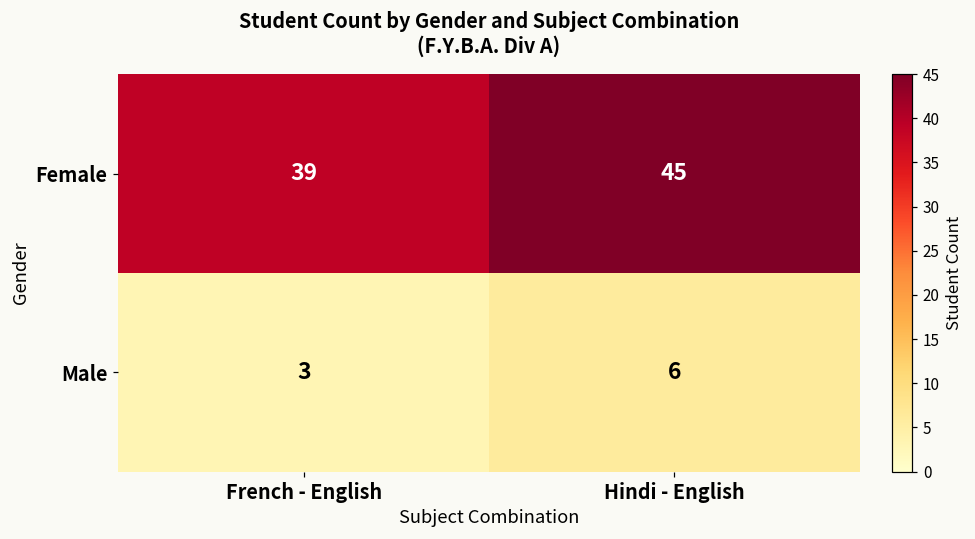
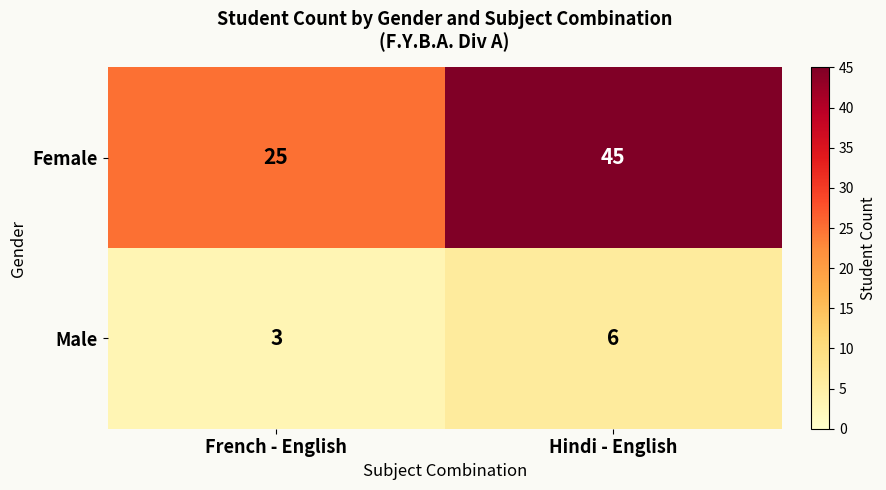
  {
    "Female": {
-     "French - English": 39,
+     "French - English": 25,
      "Hindi - English": 45
    },
    "Male": {
      "French - English": 3,
      "Hindi - English": 6
    }
  }
